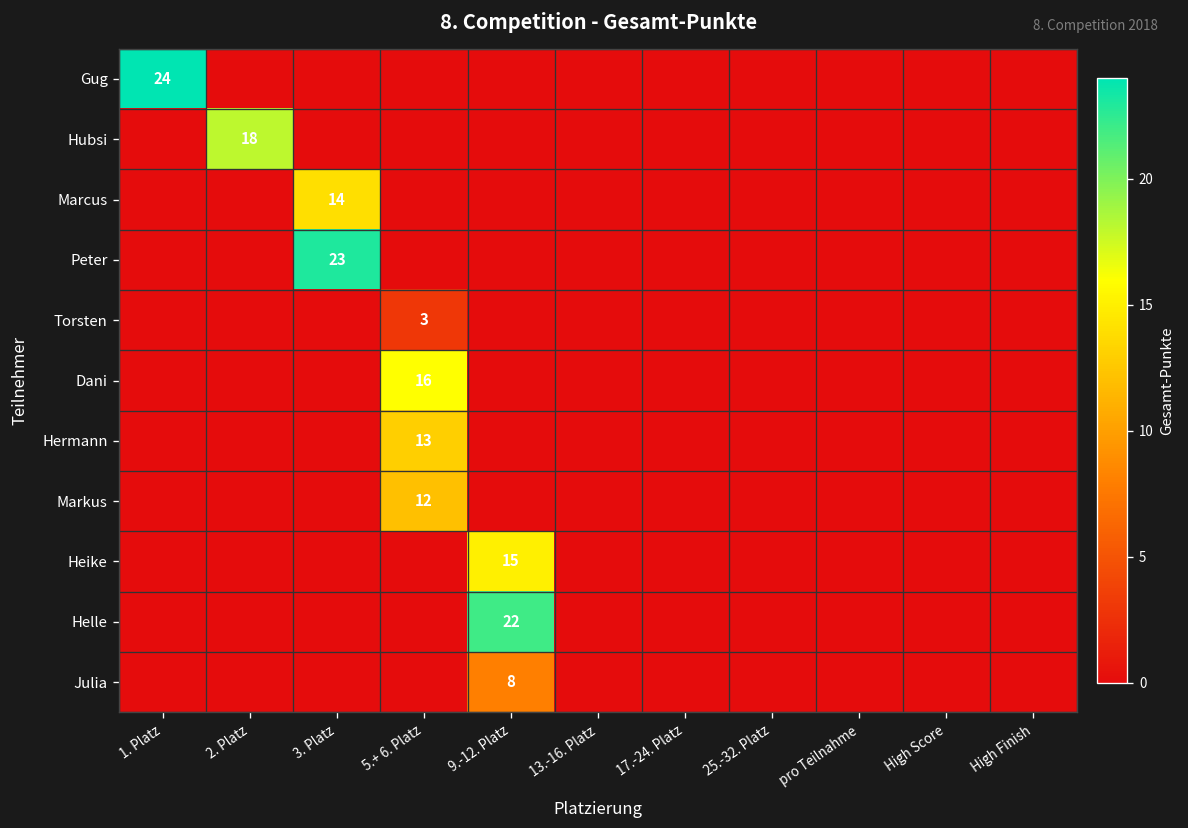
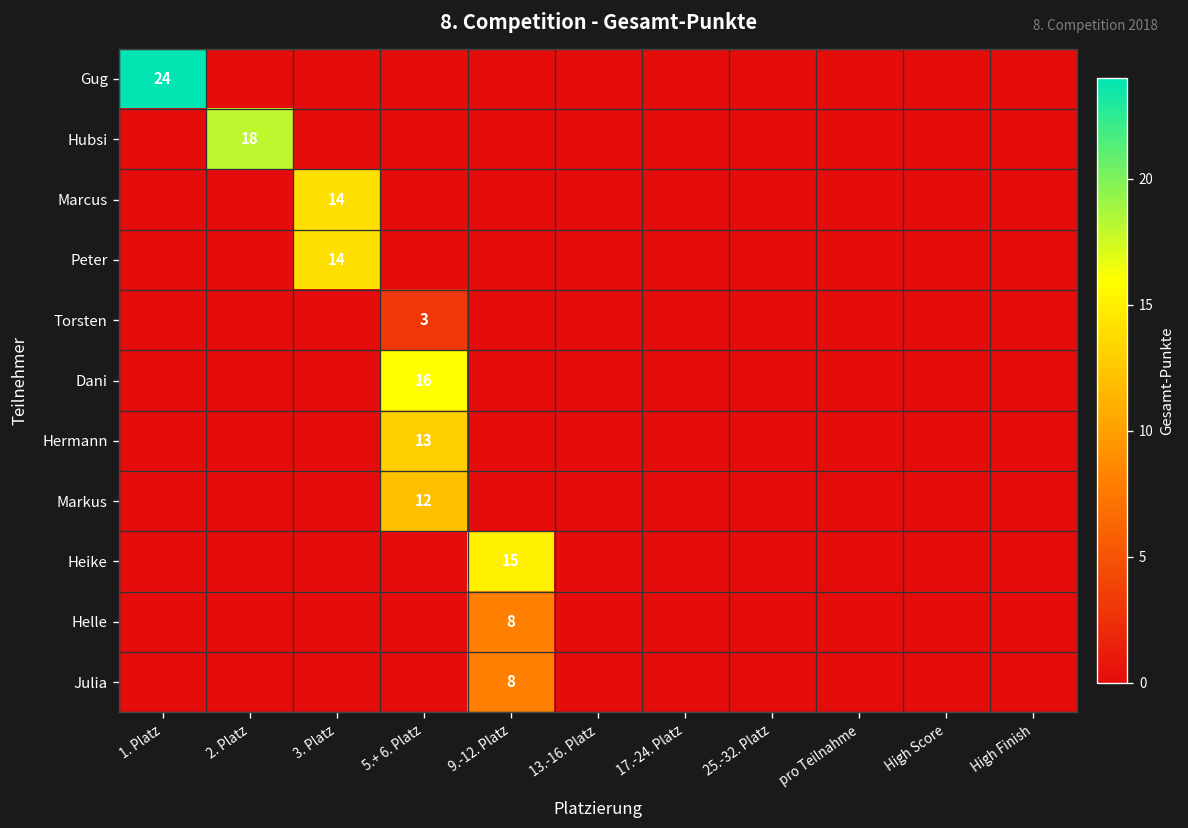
  {
    "Gug": {
      "1. Platz": 24
    },
    "Hubsi": {
      "2. Platz": 18
    },
    "Marcus": {
      "3. Platz": 14
    },
    "Peter": {
-     "3. Platz": 23
+     "3. Platz": 14
    },
    "Torsten": {
      "5.+ 6. Platz": 3
    },
    "Dani": {
      "5.+ 6. Platz": 16
    },
    "Hermann": {
      "5.+ 6. Platz": 13
    },
    "Markus": {
      "5.+ 6. Platz": 12
    },
    "Heike": {
      "9.-12. Platz": 15
    },
    "Helle": {
-     "9.-12. Platz": 22
+     "9.-12. Platz": 8
    },
    "Julia": {
      "9.-12. Platz": 8
    }
  }
